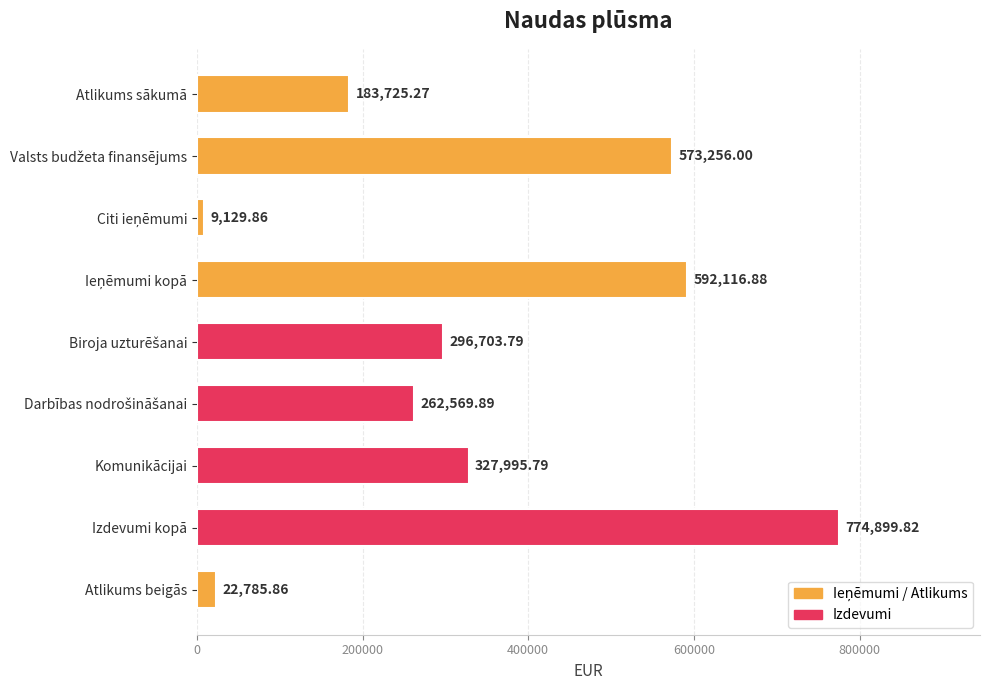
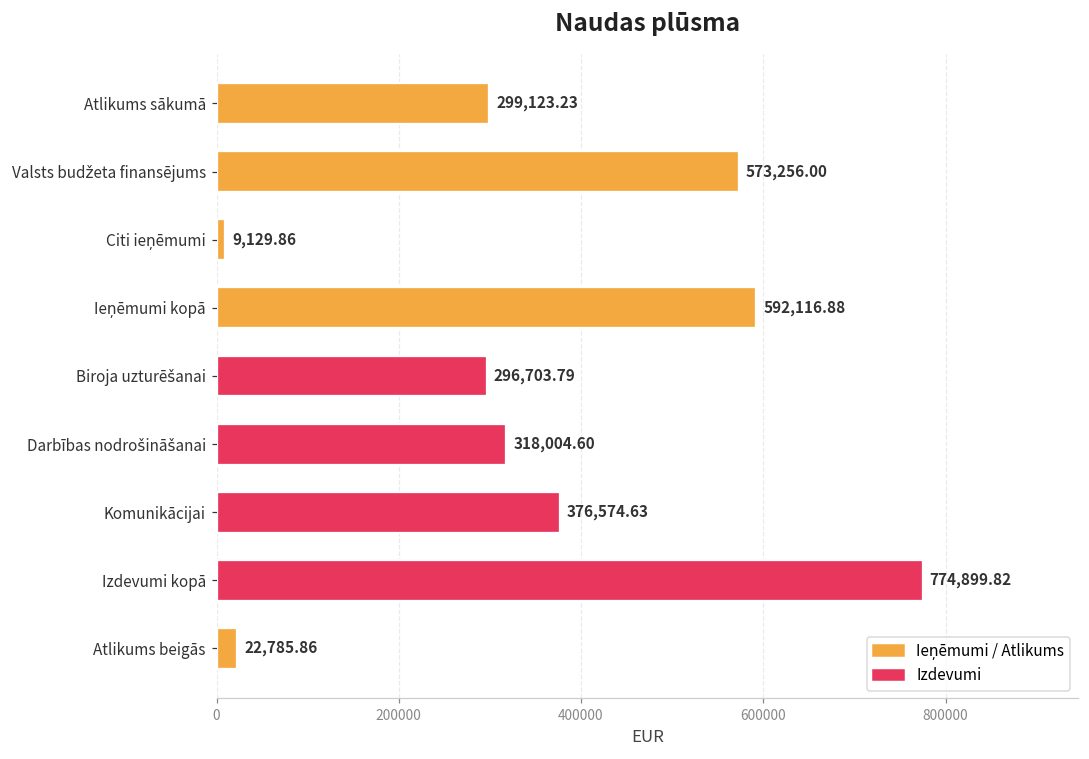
  {
-   "Atlikums sākumā": "183,725.27",
+   "Atlikums sākumā": "299,123.23",
    "Valsts budžeta finansējums": "573,256.00",
    "Citi ieņēmumi": "9,129.86",
    "Ieņēmumi kopā": "592,116.88",
    "Biroja uzturēšanai": "296,703.79",
-   "Darbības nodrošināšanai": "262,569.89",
-   "Komunikācijai": "327,995.79",
+   "Darbības nodrošināšanai": "318,004.60",
+   "Komunikācijai": "376,574.63",
    "Izdevumi kopā": "774,899.82",
    "Atlikums beigās": "22,785.86"
  }
